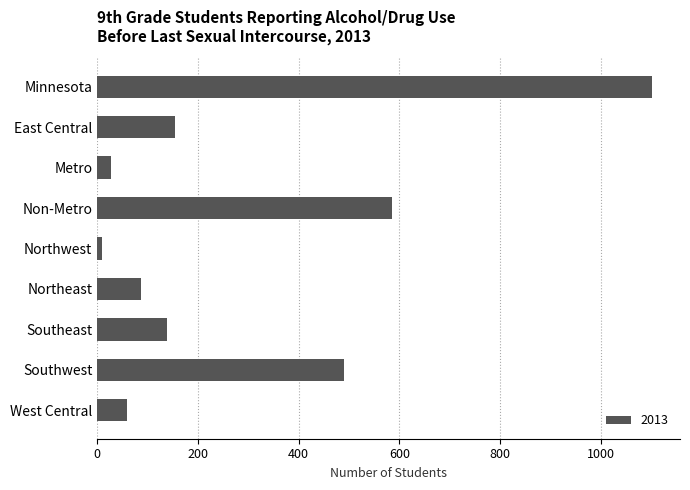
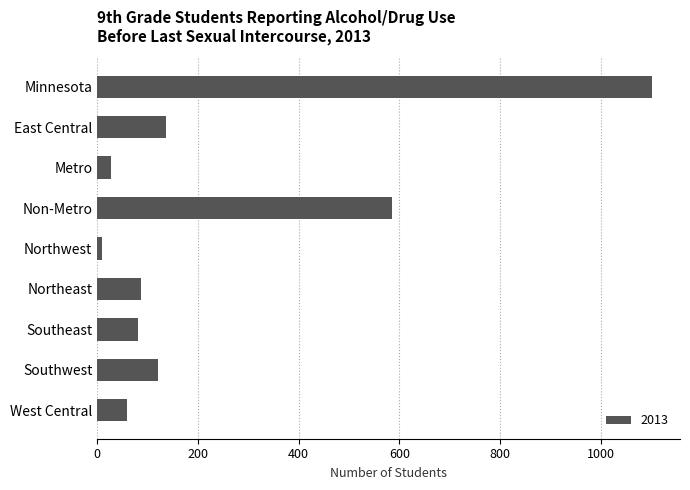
  {
    "Minnesota": 1100,
-   "East Central": 160,
+   "East Central": 140,
    "Metro": 30,
    "Non-Metro": 590,
    "Northwest": 10,
    "Northeast": 90,
-   "Southeast": 140,
-   "Southwest": 490,
+   "Southeast": 80,
+   "Southwest": 120,
    "West Central": 60
  }
